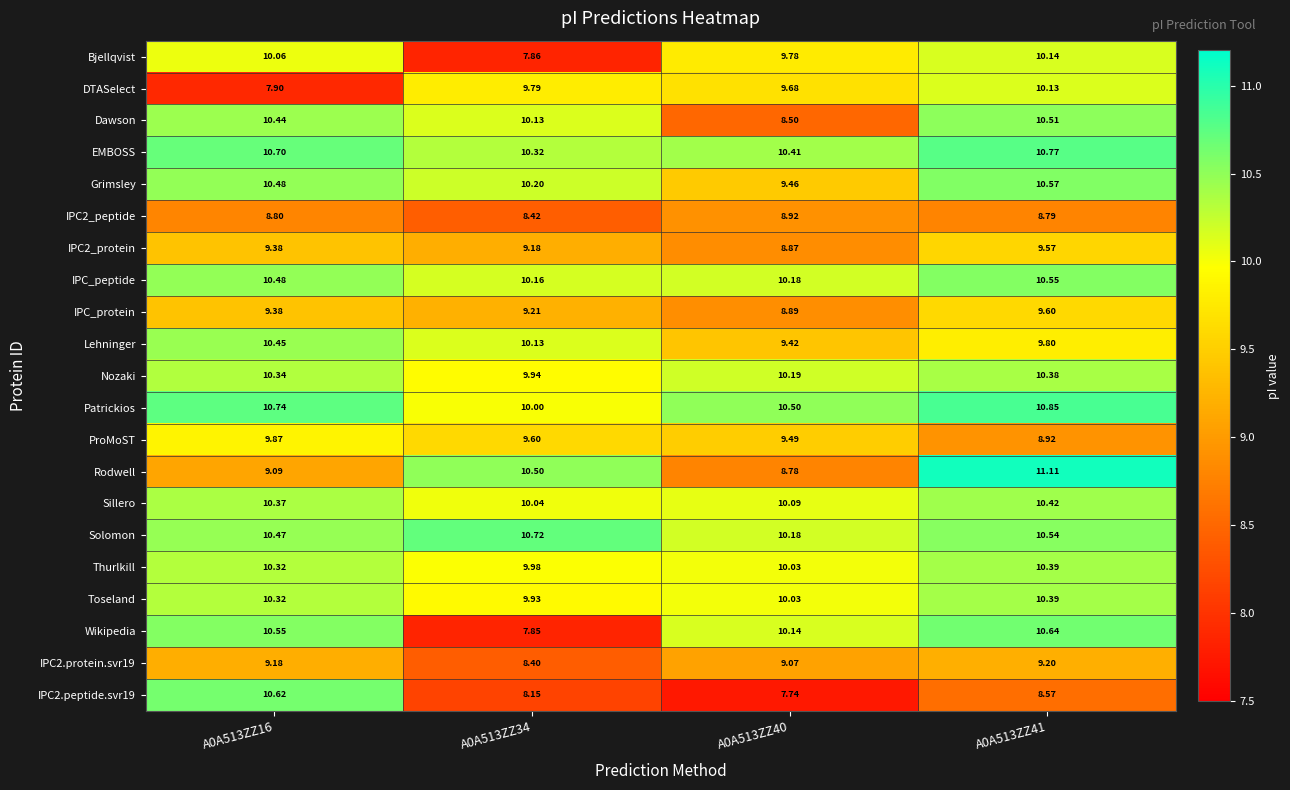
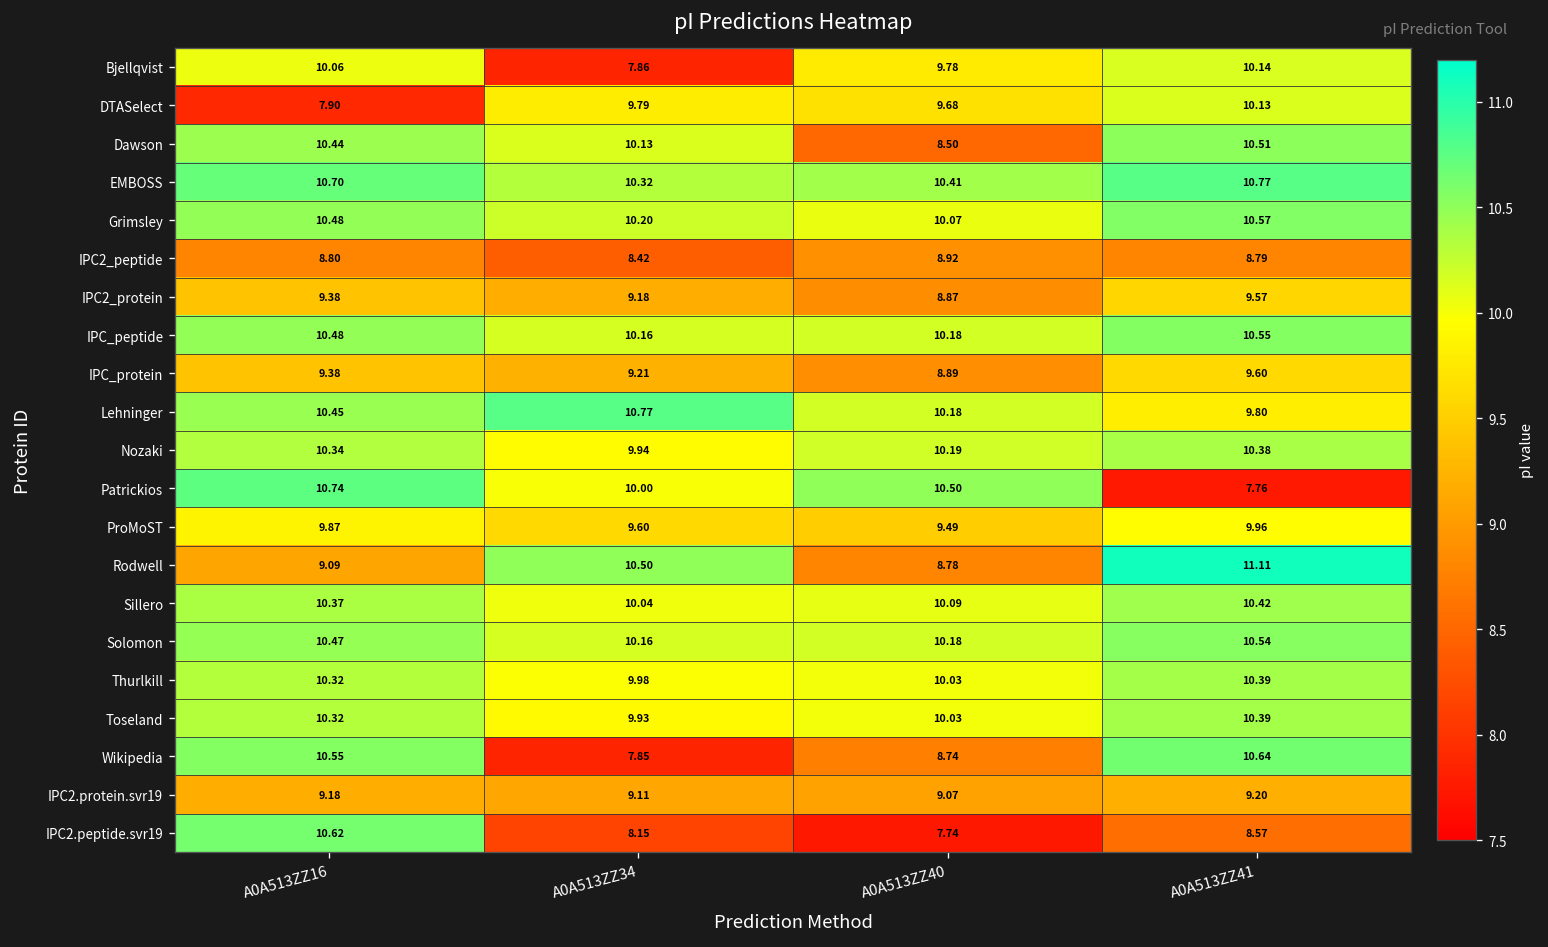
  {
    "Bjellqvist": {
      "A0A513ZZ16": 10.06,
      "A0A513ZZ34": 7.86,
      "A0A513ZZ40": 9.78,
      "A0A513ZZ41": 10.14
    },
    "DTASelect": {
      "A0A513ZZ16": 7.90,
      "A0A513ZZ34": 9.79,
      "A0A513ZZ40": 9.68,
      "A0A513ZZ41": 10.13
    },
    "Dawson": {
      "A0A513ZZ16": 10.44,
      "A0A513ZZ34": 10.13,
      "A0A513ZZ40": 8.50,
      "A0A513ZZ41": 10.51
    },
    "EMBOSS": {
      "A0A513ZZ16": 10.70,
      "A0A513ZZ34": 10.32,
      "A0A513ZZ40": 10.41,
      "A0A513ZZ41": 10.77
    },
    "Grimsley": {
      "A0A513ZZ16": 10.48,
      "A0A513ZZ34": 10.20,
-     "A0A513ZZ40": 9.46,
+     "A0A513ZZ40": 10.07,
      "A0A513ZZ41": 10.57
    },
    "IPC2_peptide": {
      "A0A513ZZ16": 8.80,
      "A0A513ZZ34": 8.42,
      "A0A513ZZ40": 8.92,
      "A0A513ZZ41": 8.79
    },
    "IPC2_protein": {
      "A0A513ZZ16": 9.38,
      "A0A513ZZ34": 9.18,
      "A0A513ZZ40": 8.87,
      "A0A513ZZ41": 9.57
    },
    "IPC_peptide": {
      "A0A513ZZ16": 10.48,
      "A0A513ZZ34": 10.16,
      "A0A513ZZ40": 10.18,
      "A0A513ZZ41": 10.55
    },
    "IPC_protein": {
      "A0A513ZZ16": 9.38,
      "A0A513ZZ34": 9.21,
      "A0A513ZZ40": 8.89,
      "A0A513ZZ41": 9.60
    },
    "Lehninger": {
      "A0A513ZZ16": 10.45,
-     "A0A513ZZ34": 10.13,
-     "A0A513ZZ40": 9.42,
+     "A0A513ZZ34": 10.77,
+     "A0A513ZZ40": 10.18,
      "A0A513ZZ41": 9.80
    },
    "Nozaki": {
      "A0A513ZZ16": 10.34,
      "A0A513ZZ34": 9.94,
      "A0A513ZZ40": 10.19,
      "A0A513ZZ41": 10.38
    },
    "Patrickios": {
      "A0A513ZZ16": 10.74,
      "A0A513ZZ34": 10.00,
      "A0A513ZZ40": 10.50,
-     "A0A513ZZ41": 10.85
+     "A0A513ZZ41": 7.76
    },
    "ProMoST": {
      "A0A513ZZ16": 9.87,
      "A0A513ZZ34": 9.60,
      "A0A513ZZ40": 9.49,
-     "A0A513ZZ41": 8.92
+     "A0A513ZZ41": 9.96
    },
    "Rodwell": {
      "A0A513ZZ16": 9.09,
      "A0A513ZZ34": 10.50,
      "A0A513ZZ40": 8.78,
      "A0A513ZZ41": 11.11
    },
    "Sillero": {
      "A0A513ZZ16": 10.37,
      "A0A513ZZ34": 10.04,
      "A0A513ZZ40": 10.09,
      "A0A513ZZ41": 10.42
    },
    "Solomon": {
      "A0A513ZZ16": 10.47,
-     "A0A513ZZ34": 10.72,
+     "A0A513ZZ34": 10.16,
      "A0A513ZZ40": 10.18,
      "A0A513ZZ41": 10.54
    },
    "Thurlkill": {
      "A0A513ZZ16": 10.32,
      "A0A513ZZ34": 9.98,
      "A0A513ZZ40": 10.03,
      "A0A513ZZ41": 10.39
    },
    "Toseland": {
      "A0A513ZZ16": 10.32,
      "A0A513ZZ34": 9.93,
      "A0A513ZZ40": 10.03,
      "A0A513ZZ41": 10.39
    },
    "Wikipedia": {
      "A0A513ZZ16": 10.55,
      "A0A513ZZ34": 7.85,
-     "A0A513ZZ40": 10.14,
+     "A0A513ZZ40": 8.74,
      "A0A513ZZ41": 10.64
    },
    "IPC2.protein.svr19": {
      "A0A513ZZ16": 9.18,
-     "A0A513ZZ34": 8.40,
+     "A0A513ZZ34": 9.11,
      "A0A513ZZ40": 9.07,
      "A0A513ZZ41": 9.20
    },
    "IPC2.peptide.svr19": {
      "A0A513ZZ16": 10.62,
      "A0A513ZZ34": 8.15,
      "A0A513ZZ40": 7.74,
      "A0A513ZZ41": 8.57
    }
  }
